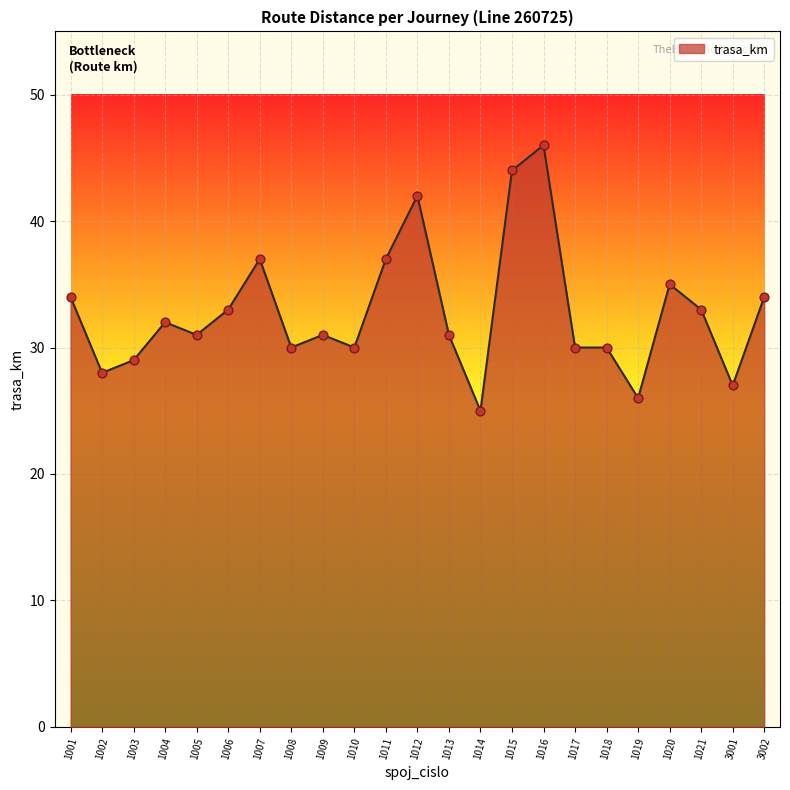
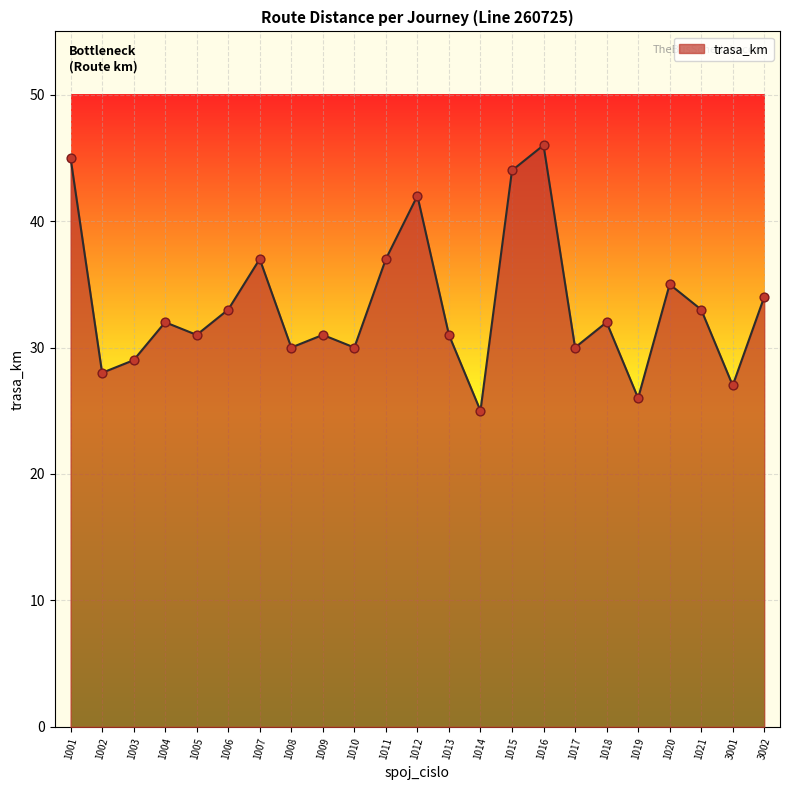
  {
-   "1001": 34,
+   "1001": 45,
    "1002": 28,
    "1003": 29,
    "1004": 32,
    "1005": 31,
    "1006": 33,
    "1007": 37,
    "1008": 30,
    "1009": 31,
    "1010": 30,
    "1011": 37,
    "1012": 42,
    "1013": 31,
    "1014": 25,
    "1015": 44,
    "1016": 46,
    "1017": 30,
-   "1018": 30,
+   "1018": 32,
    "1019": 26,
    "1020": 35,
    "1021": 33,
    "3001": 27,
    "3002": 34
  }
